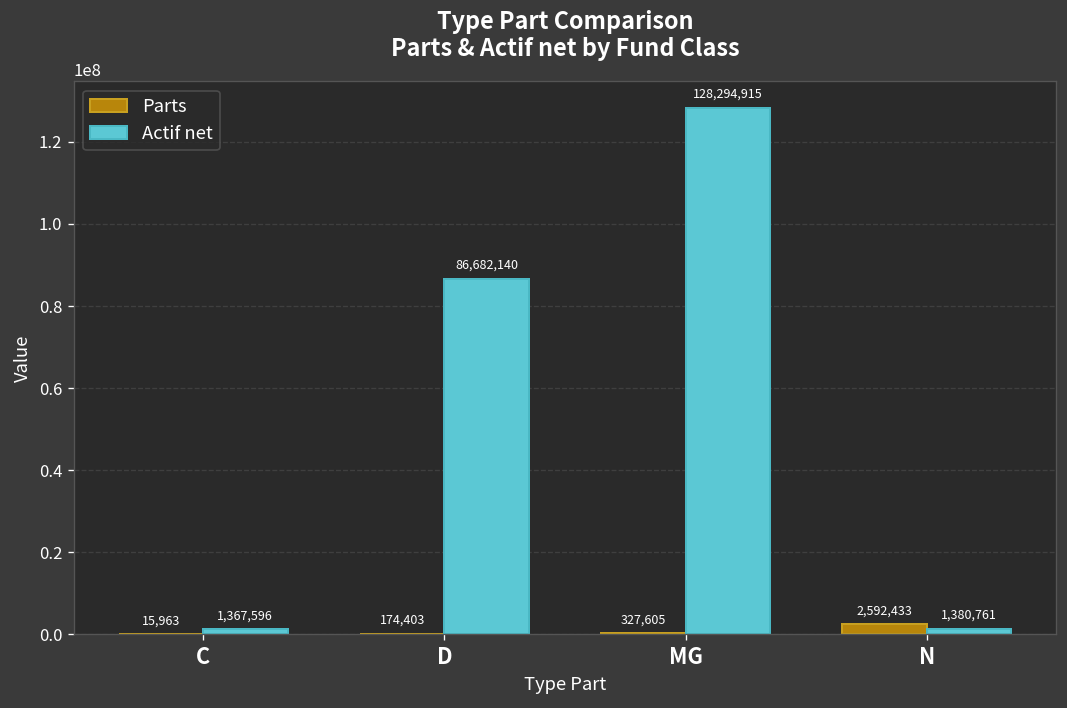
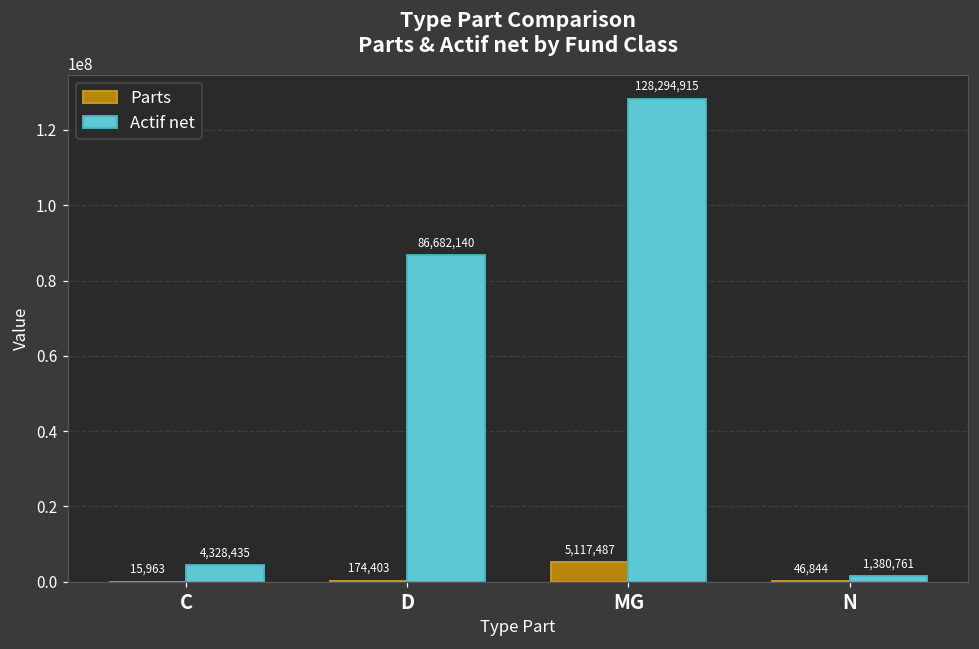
  {
    "Parts": {
      "C": "15,963",
      "D": "174,403",
-     "MG": "327,605",
-     "N": "2,592,433"
+     "MG": "5,117,487",
+     "N": "46,844"
    },
    "Actif net": {
-     "C": "1,367,596",
+     "C": "4,328,435",
      "D": "86,682,140",
      "MG": "128,294,915",
      "N": "1,380,761"
    }
  }
